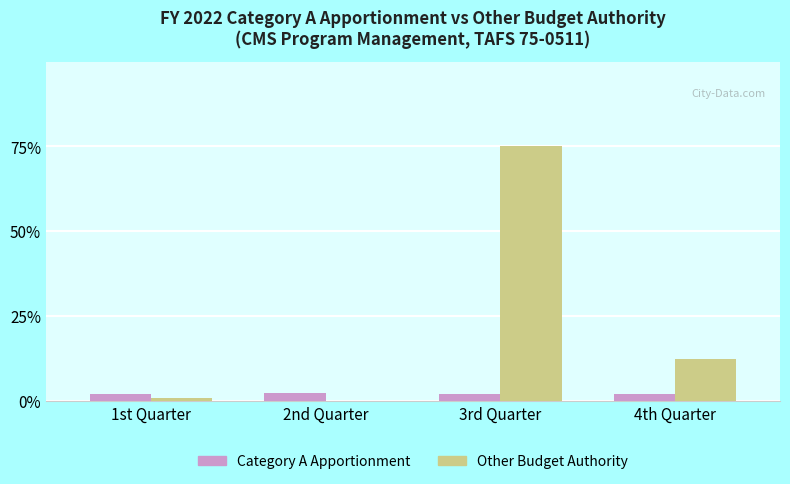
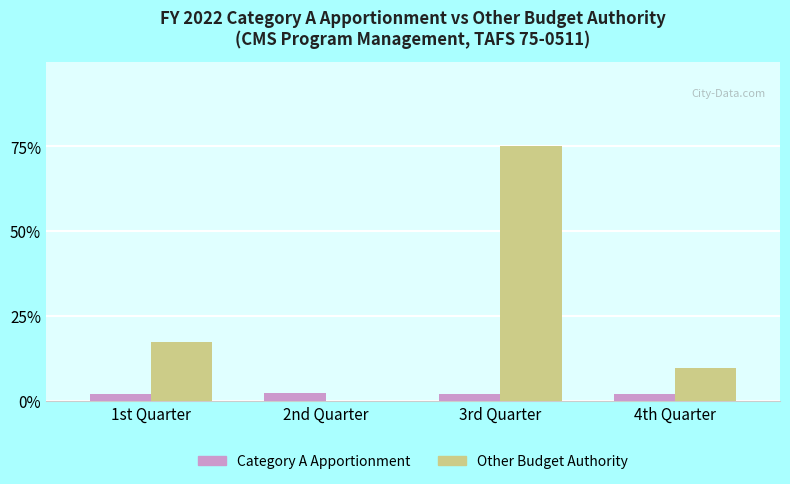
  {
    "Category A Apportionment": {
      "1st Quarter": "2%",
      "2nd Quarter": "2%",
      "3rd Quarter": "2%",
      "4th Quarter": "2%"
    },
    "Other Budget Authority": {
-     "1st Quarter": "1%",
+     "1st Quarter": "18%",
      "3rd Quarter": "75%",
-     "4th Quarter": "12%"
+     "4th Quarter": "10%"
    }
  }
